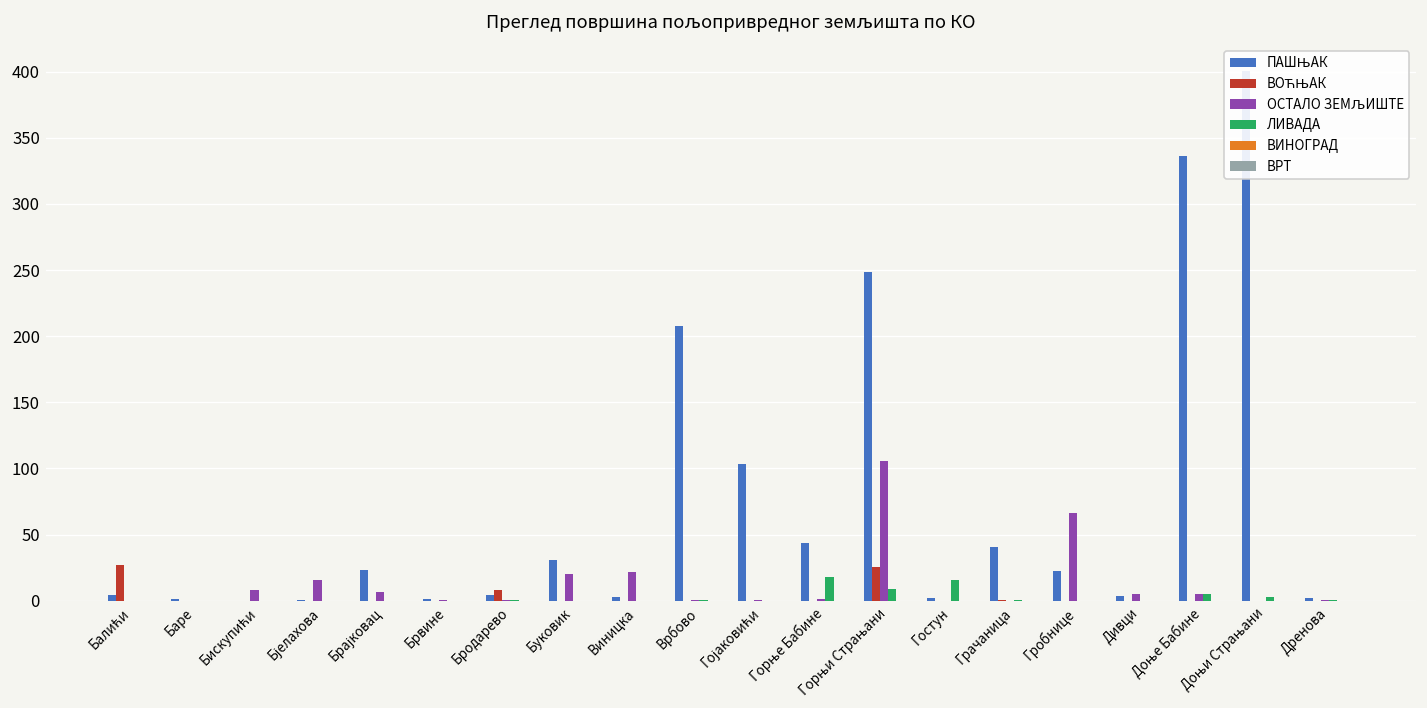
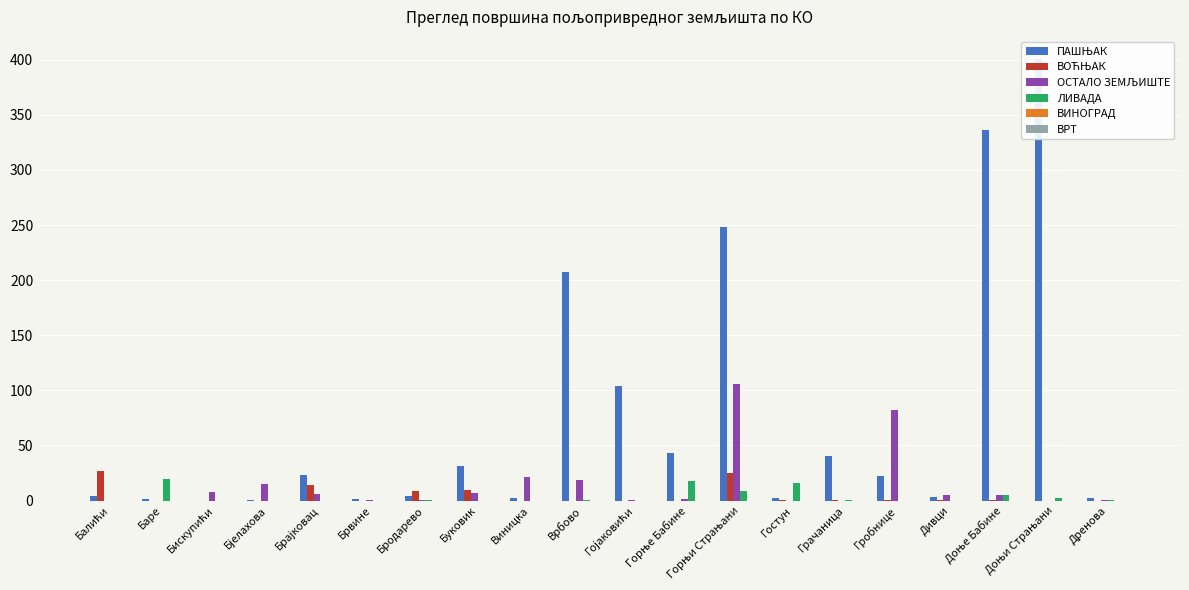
  {
    "ПАШЊАК": {
      "Балићи": 4,
      "Бискупићи": 0,
      "Брајковац": 23,
      "Бродарево": 4,
      "Буковик": 31,
      "Виницка": 2,
      "Врбово": 207,
      "Гојаковићи": 104,
      "Горње Бабине": 43,
      "Горњи Страњани": 249,
      "Грачаница": 41,
      "Гробнице": 22,
      "Дивци": 3,
      "Доње Бабине": 337,
      "Дренова": 2
    },
    "ВОЋЊАК": {
      "Балићи": 27,
      "Баре": 0,
      "Бискупићи": 0,
      "Бјелахова": 0,
-     "Брајковац": 0,
+     "Брајковац": 14,
      "Брвине": 0,
      "Бродарево": 8,
-     "Буковик": 0,
+     "Буковик": 10,
      "Виницка": 0,
      "Врбово": 0,
      "Гојаковићи": 0,
      "Горње Бабине": 0,
      "Горњи Страњани": 25,
      "Доњи Страњани": 0,
      "Дренова": 0
    },
    "ОСТАЛО ЗЕМЉИШТЕ": {
      "Балићи": 0,
      "Баре": 0,
      "Бискупићи": 8,
      "Бјелахова": 15,
      "Брајковац": 6,
-     "Буковик": 20,
+     "Буковик": 7,
      "Виницка": 22,
-     "Врбово": 1,
+     "Врбово": 19,
      "Горњи Страњани": 106,
      "Гостун": 0,
      "Грачаница": 0,
-     "Гробнице": 66,
+     "Гробнице": 82,
      "Дивци": 5,
      "Доње Бабине": 5,
      "Доњи Страњани": 0
    },
    "ЛИВАДА": {
-     "Баре": 0,
+     "Баре": 20,
      "Бискупићи": 0,
      "Бјелахова": 0,
      "Брвине": 0,
      "Буковик": 0,
      "Виницка": 0,
      "Гојаковићи": 0,
      "Горње Бабине": 18,
      "Горњи Страњани": 9,
      "Гостун": 16,
      "Гробнице": 0,
      "Доње Бабине": 5,
      "Доњи Страњани": 3
    },
    "ВИНОГРАД": {
      "Балићи": 0,
      "Баре": 0,
      "Бискупићи": 0,
      "Бјелахова": 0,
      "Брајковац": 0,
      "Брвине": 0,
      "Бродарево": 0,
      "Буковик": 0,
      "Виницка": 0,
      "Врбово": 0,
      "Гојаковићи": 0,
      "Горње Бабине": 0,
      "Горњи Страњани": 0,
      "Гостун": 0,
      "Грачаница": 0,
      "Гробнице": 0,
      "Дивци": 0,
      "Доње Бабине": 0,
      "Доњи Страњани": 0,
      "Дренова": 0
    },
    "ВРТ": {
      "Балићи": 0,
      "Баре": 0,
      "Бискупићи": 0,
      "Бјелахова": 0,
      "Брајковац": 0,
      "Брвине": 0,
      "Бродарево": 0,
      "Буковик": 0,
      "Виницка": 0,
      "Врбово": 0,
      "Гојаковићи": 0,
      "Горње Бабине": 0,
      "Горњи Страњани": 0,
      "Гостун": 0,
      "Грачаница": 0,
      "Гробнице": 0,
      "Дивци": 0,
      "Доње Бабине": 0,
      "Доњи Страњани": 0,
      "Дренова": 0
    }
  }
